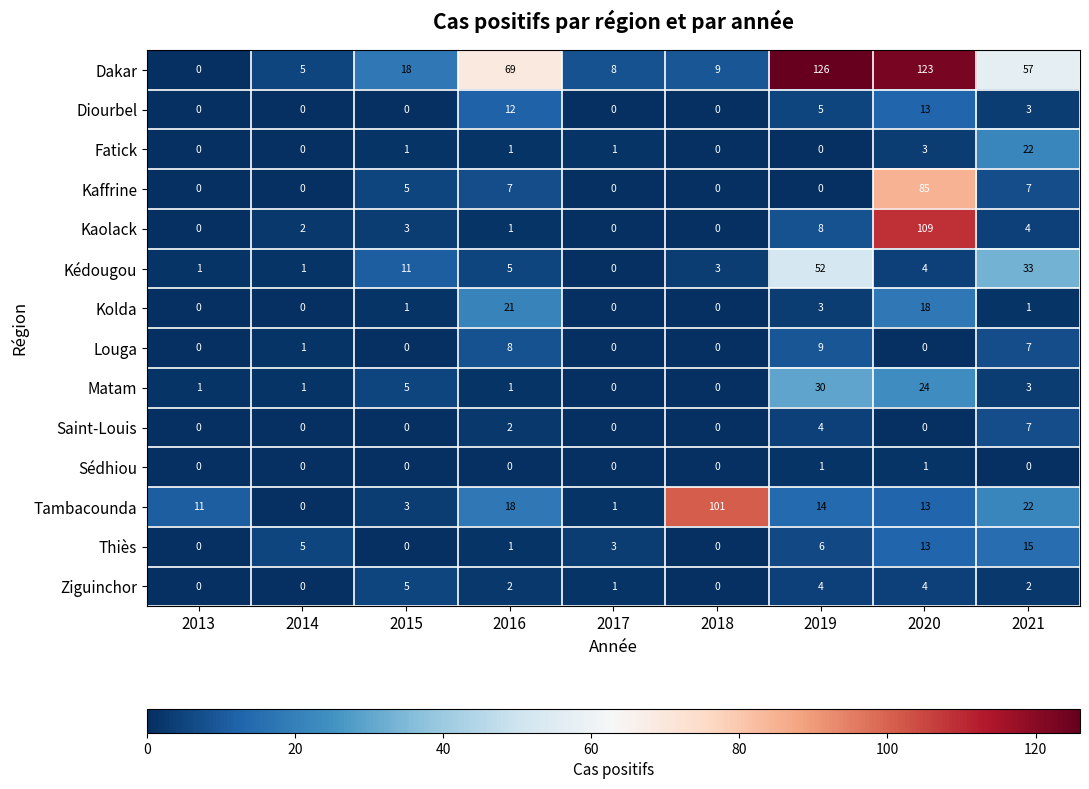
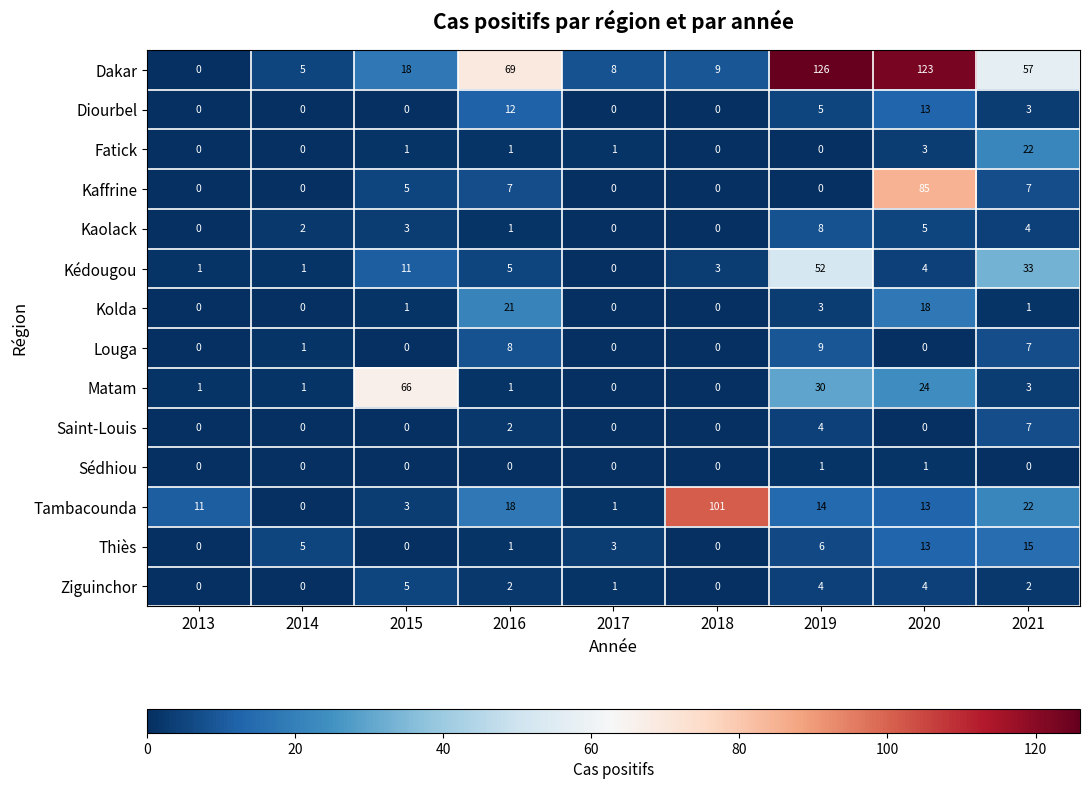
  {
    "Dakar": {
      "2013": 0,
      "2014": 5,
      "2015": 18,
      "2016": 69,
      "2017": 8,
      "2018": 9,
      "2019": 126,
      "2020": 123,
      "2021": 57
    },
    "Diourbel": {
      "2013": 0,
      "2014": 0,
      "2015": 0,
      "2016": 12,
      "2017": 0,
      "2018": 0,
      "2019": 5,
      "2020": 13,
      "2021": 3
    },
    "Fatick": {
      "2013": 0,
      "2014": 0,
      "2015": 1,
      "2016": 1,
      "2017": 1,
      "2018": 0,
      "2019": 0,
      "2020": 3,
      "2021": 22
    },
    "Kaffrine": {
      "2013": 0,
      "2014": 0,
      "2015": 5,
      "2016": 7,
      "2017": 0,
      "2018": 0,
      "2019": 0,
      "2020": 85,
      "2021": 7
    },
    "Kaolack": {
      "2013": 0,
      "2014": 2,
      "2015": 3,
      "2016": 1,
      "2017": 0,
      "2018": 0,
      "2019": 8,
-     "2020": 109,
+     "2020": 5,
      "2021": 4
    },
    "Kédougou": {
      "2013": 1,
      "2014": 1,
      "2015": 11,
      "2016": 5,
      "2017": 0,
      "2018": 3,
      "2019": 52,
      "2020": 4,
      "2021": 33
    },
    "Kolda": {
      "2013": 0,
      "2014": 0,
      "2015": 1,
      "2016": 21,
      "2017": 0,
      "2018": 0,
      "2019": 3,
      "2020": 18,
      "2021": 1
    },
    "Louga": {
      "2013": 0,
      "2014": 1,
      "2015": 0,
      "2016": 8,
      "2017": 0,
      "2018": 0,
      "2019": 9,
      "2020": 0,
      "2021": 7
    },
    "Matam": {
      "2013": 1,
      "2014": 1,
-     "2015": 5,
+     "2015": 66,
      "2016": 1,
      "2017": 0,
      "2018": 0,
      "2019": 30,
      "2020": 24,
      "2021": 3
    },
    "Saint-Louis": {
      "2013": 0,
      "2014": 0,
      "2015": 0,
      "2016": 2,
      "2017": 0,
      "2018": 0,
      "2019": 4,
      "2020": 0,
      "2021": 7
    },
    "Sédhiou": {
      "2013": 0,
      "2014": 0,
      "2015": 0,
      "2016": 0,
      "2017": 0,
      "2018": 0,
      "2019": 1,
      "2020": 1,
      "2021": 0
    },
    "Tambacounda": {
      "2013": 11,
      "2014": 0,
      "2015": 3,
      "2016": 18,
      "2017": 1,
      "2018": 101,
      "2019": 14,
      "2020": 13,
      "2021": 22
    },
    "Thiès": {
      "2013": 0,
      "2014": 5,
      "2015": 0,
      "2016": 1,
      "2017": 3,
      "2018": 0,
      "2019": 6,
      "2020": 13,
      "2021": 15
    },
    "Ziguinchor": {
      "2013": 0,
      "2014": 0,
      "2015": 5,
      "2016": 2,
      "2017": 1,
      "2018": 0,
      "2019": 4,
      "2020": 4,
      "2021": 2
    }
  }
